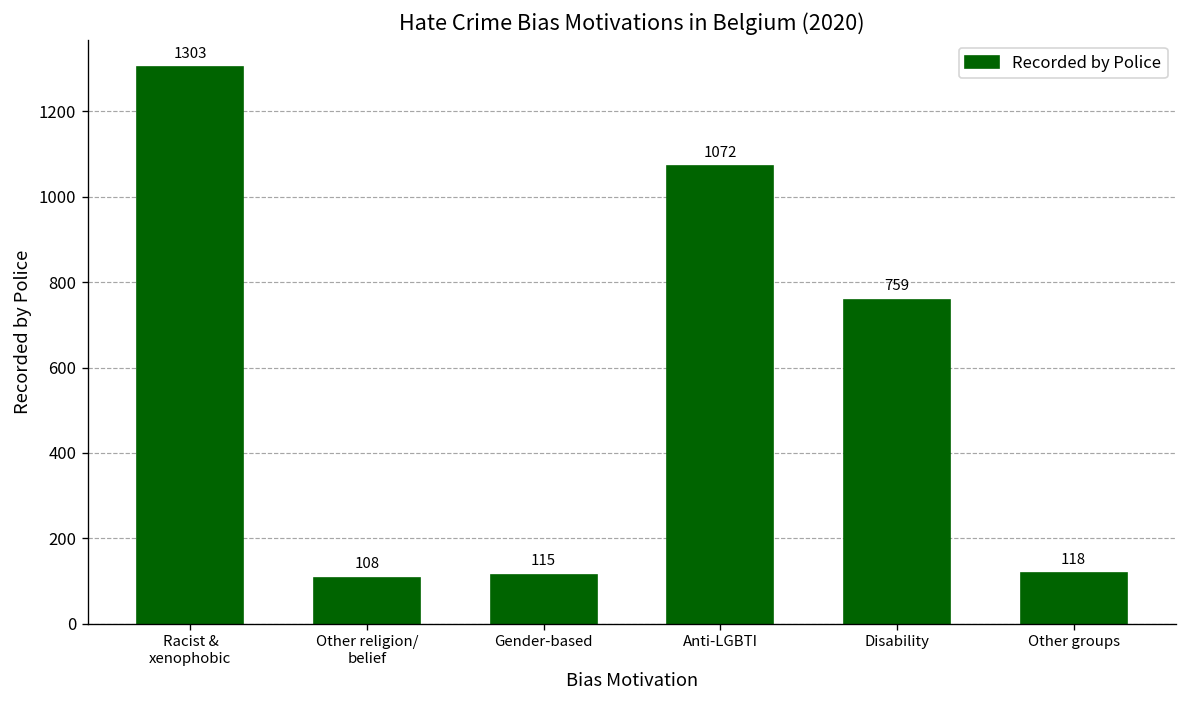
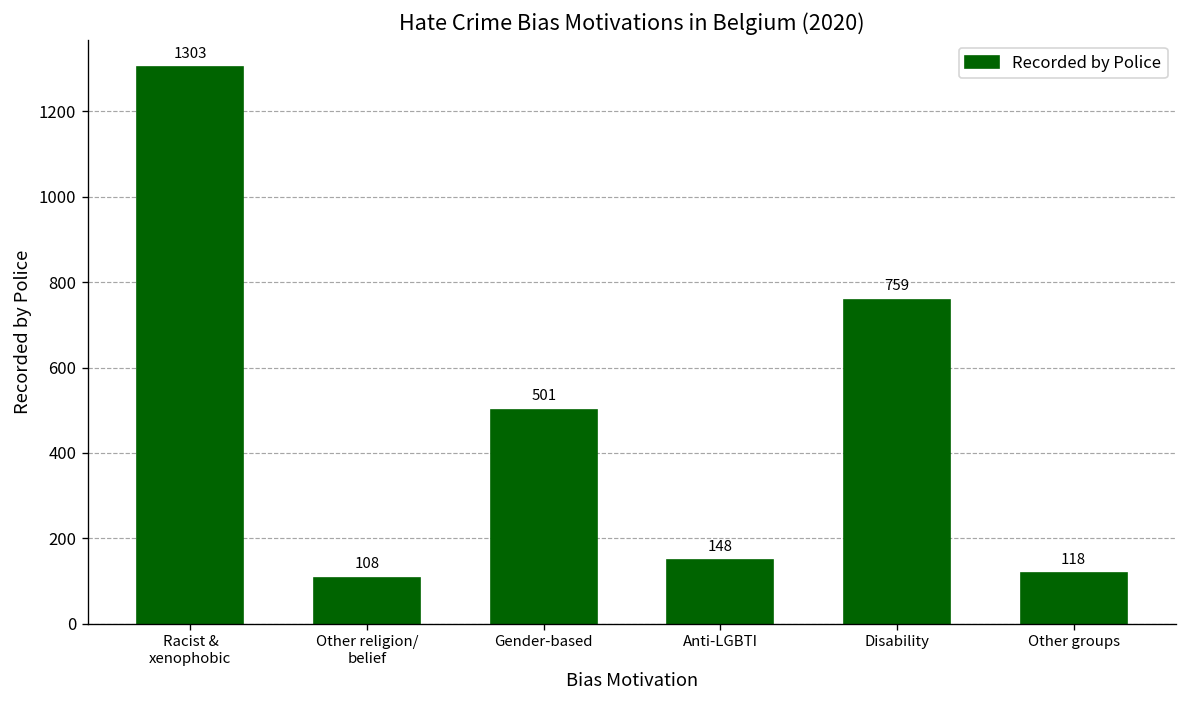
  {
    "Racist & xenophobic": 1303,
    "Other religion/ belief": 108,
-   "Gender-based": 115,
-   "Anti-LGBTI": 1072,
+   "Gender-based": 501,
+   "Anti-LGBTI": 148,
    "Disability": 759,
    "Other groups": 118
  }
